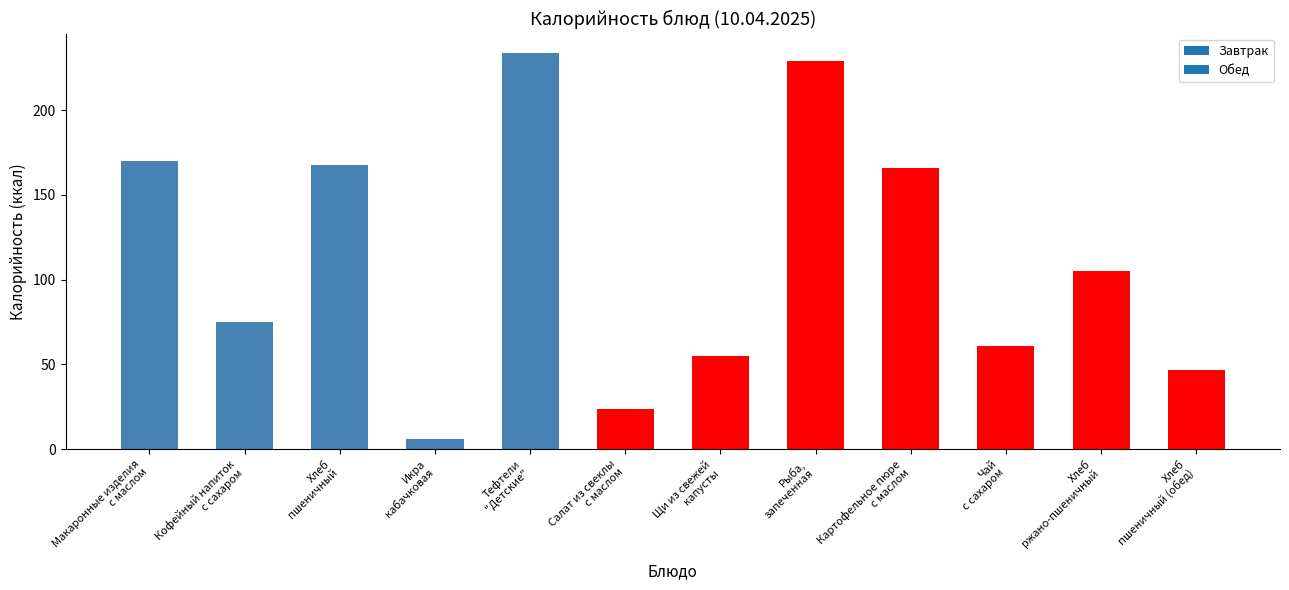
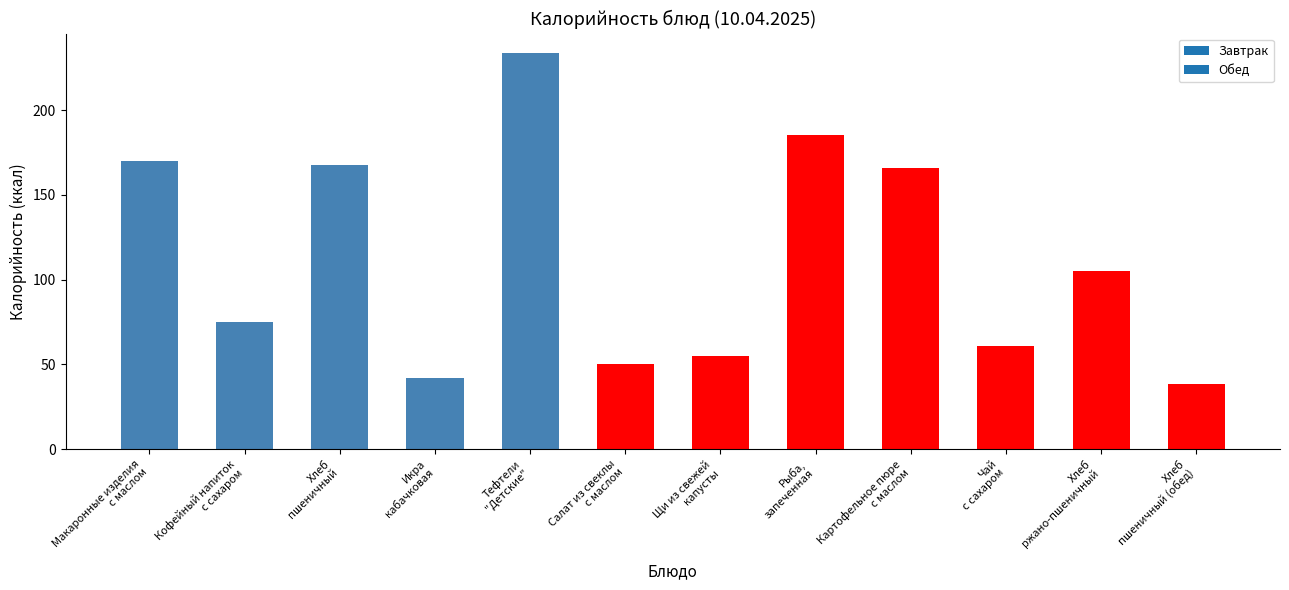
  {
    "Макаронные изделия с маслом": 170,
    "Кофейный напиток с сахаром": 75,
    "Хлеб пшеничный": 167,
-   "Икра кабачковая": 6,
+   "Икра кабачковая": 42,
    "Тефтели \"Детские\"": 233,
-   "Салат из свеклы с маслом": 24,
+   "Салат из свеклы с маслом": 50,
    "Щи из свежей капусты": 55,
-   "Рыба, запеченная": 229,
+   "Рыба, запеченная": 185,
    "Картофельное пюре с маслом": 166,
    "Чай с сахаром": 61,
    "Хлеб ржано-пшеничный": 105,
-   "Хлеб пшеничный (обед)": 47
+   "Хлеб пшеничный (обед)": 38
  }
